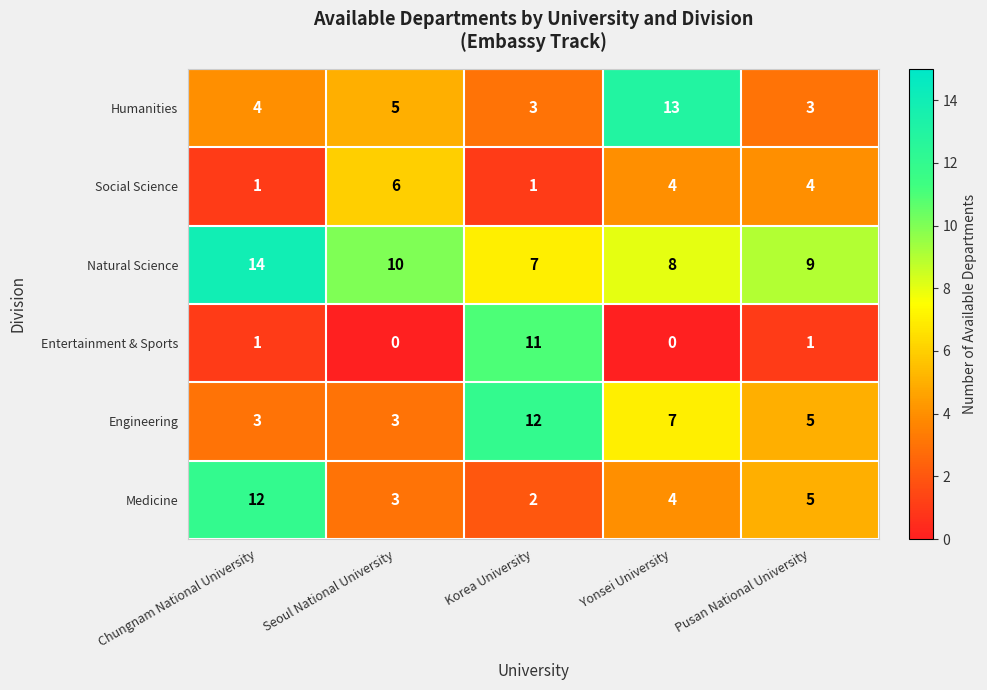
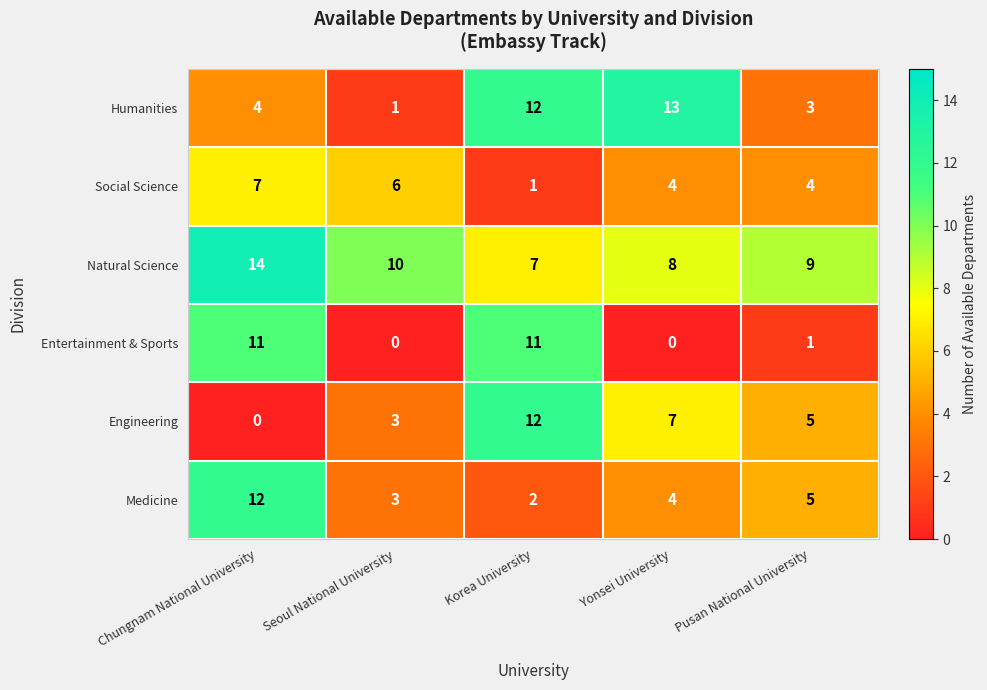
  {
    "Humanities": {
      "Chungnam National University": 4,
-     "Seoul National University": 5,
-     "Korea University": 3,
+     "Seoul National University": 1,
+     "Korea University": 12,
      "Yonsei University": 13,
      "Pusan National University": 3
    },
    "Social Science": {
-     "Chungnam National University": 1,
+     "Chungnam National University": 7,
      "Seoul National University": 6,
      "Korea University": 1,
      "Yonsei University": 4,
      "Pusan National University": 4
    },
    "Natural Science": {
      "Chungnam National University": 14,
      "Seoul National University": 10,
      "Korea University": 7,
      "Yonsei University": 8,
      "Pusan National University": 9
    },
    "Entertainment & Sports": {
-     "Chungnam National University": 1,
+     "Chungnam National University": 11,
      "Seoul National University": 0,
      "Korea University": 11,
      "Yonsei University": 0,
      "Pusan National University": 1
    },
    "Engineering": {
-     "Chungnam National University": 3,
+     "Chungnam National University": 0,
      "Seoul National University": 3,
      "Korea University": 12,
      "Yonsei University": 7,
      "Pusan National University": 5
    },
    "Medicine": {
      "Chungnam National University": 12,
      "Seoul National University": 3,
      "Korea University": 2,
      "Yonsei University": 4,
      "Pusan National University": 5
    }
  }
